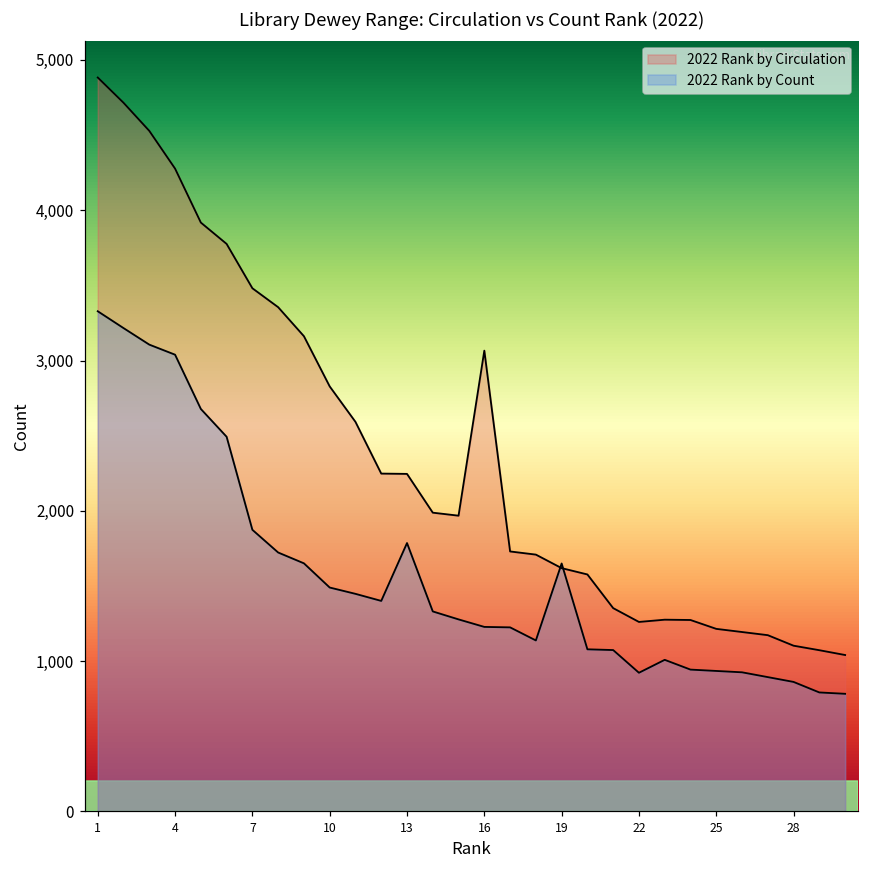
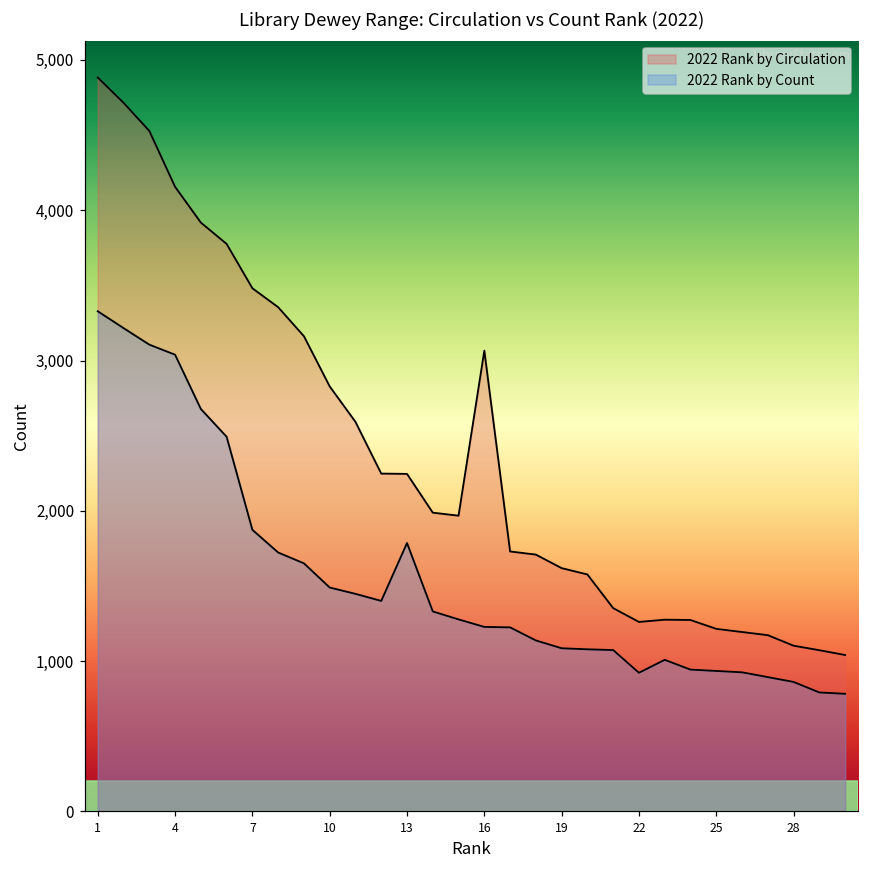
  {
    "2022 Rank by Circulation": {
      "1": "4,880",
-     "4": "4,280",
+     "4": "4,160",
      "7": "3,480",
      "10": "2,830",
      "13": "2,250",
      "16": "3,070",
      "19": "1,620",
      "22": "1,260",
      "25": "1,220",
      "28": "1,100"
    },
    "2022 Rank by Count": {
      "1": "3,330",
      "4": "3,040",
      "7": "1,870",
      "10": "1,490",
      "13": "1,790",
      "16": "1,230",
-     "19": "1,650",
+     "19": "1,090",
      "22": "920",
      "25": "940",
      "28": "860"
    }
  }
